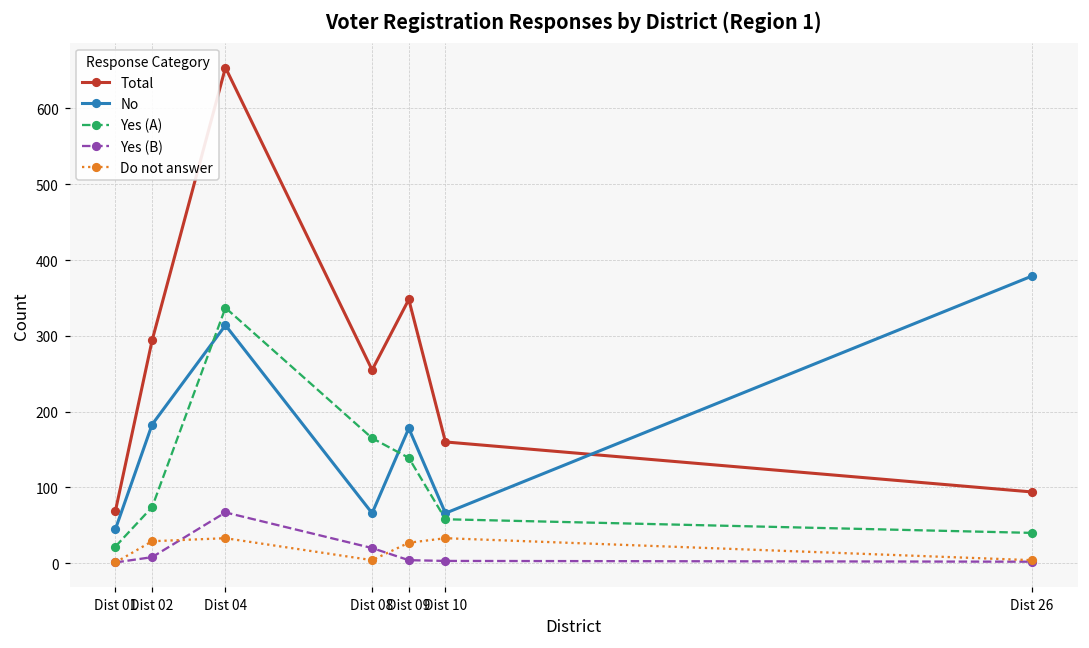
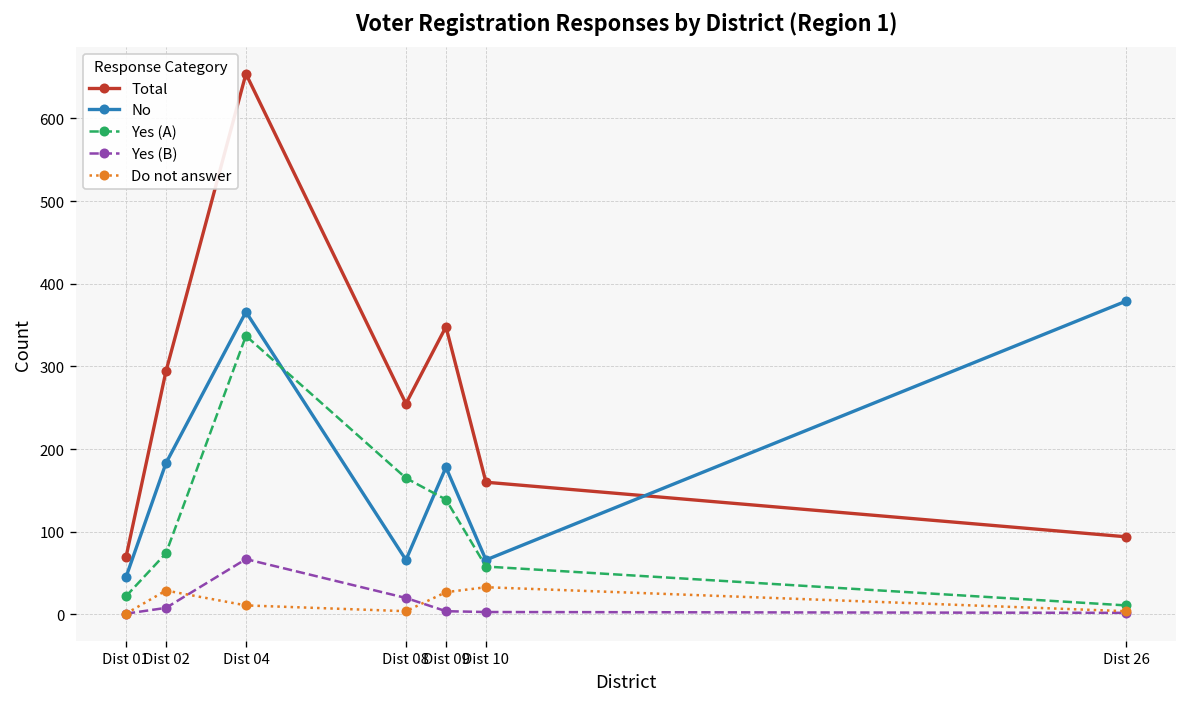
  {
    "Total": {
      "Dist 04": 650,
      "Dist 26": 90
    },
    "No": {
-     "Dist 04": 310,
+     "Dist 04": 370,
      "Dist 26": 380
    },
    "Yes (A)": {
      "Dist 04": 340,
-     "Dist 26": 40
+     "Dist 26": 10
    },
    "Yes (B)": {
      "Dist 04": 70
    },
    "Do not answer": {
-     "Dist 04": 30
+     "Dist 04": 10
    }
  }
